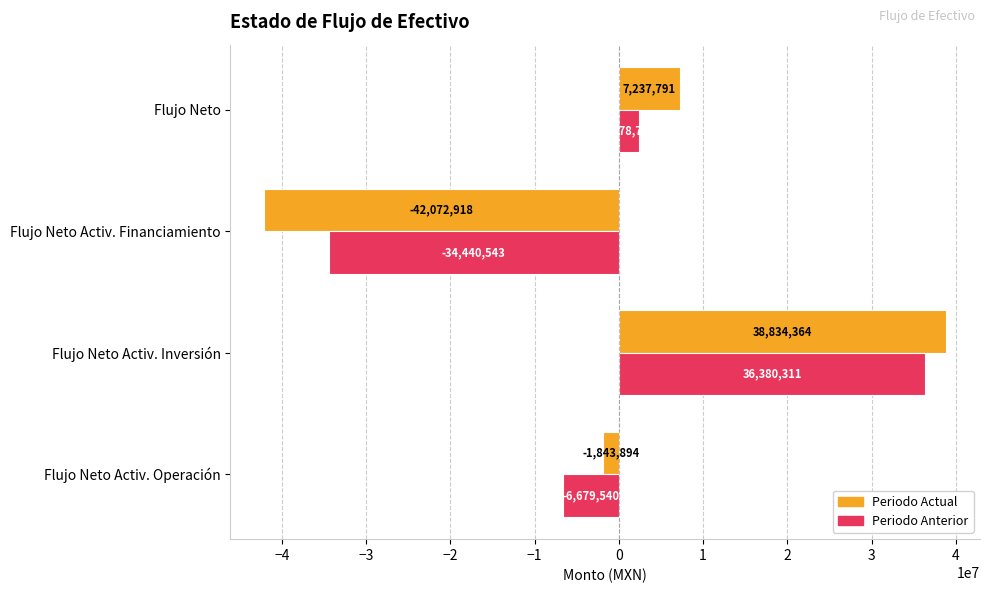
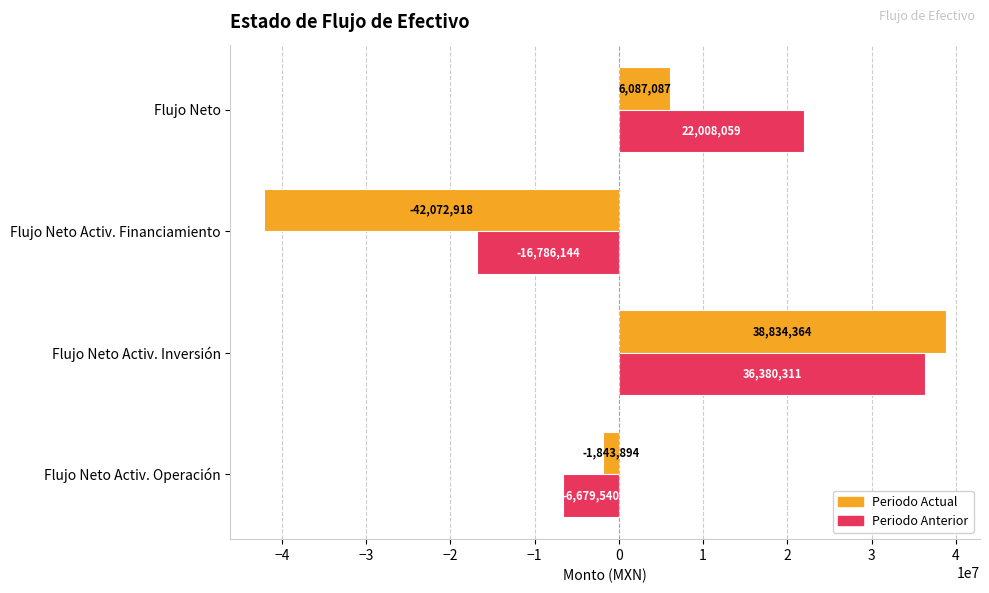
  {
    "Periodo Actual": {
-     "Flujo Neto": "7,237,791",
+     "Flujo Neto": "6,087,087",
      "Flujo Neto Activ. Financiamiento": "-42,072,918",
      "Flujo Neto Activ. Inversión": "38,834,364",
      "Flujo Neto Activ. Operación": "-1,843,894"
    },
    "Periodo Anterior": {
-     "Flujo Neto": "2000000",
-     "Flujo Neto Activ. Financiamiento": "-34,440,543",
+     "Flujo Neto": "22000000",
+     "Flujo Neto Activ. Financiamiento": "-16,786,144",
      "Flujo Neto Activ. Inversión": "36,380,311",
      "Flujo Neto Activ. Operación": "-6,679,540"
    }
  }
